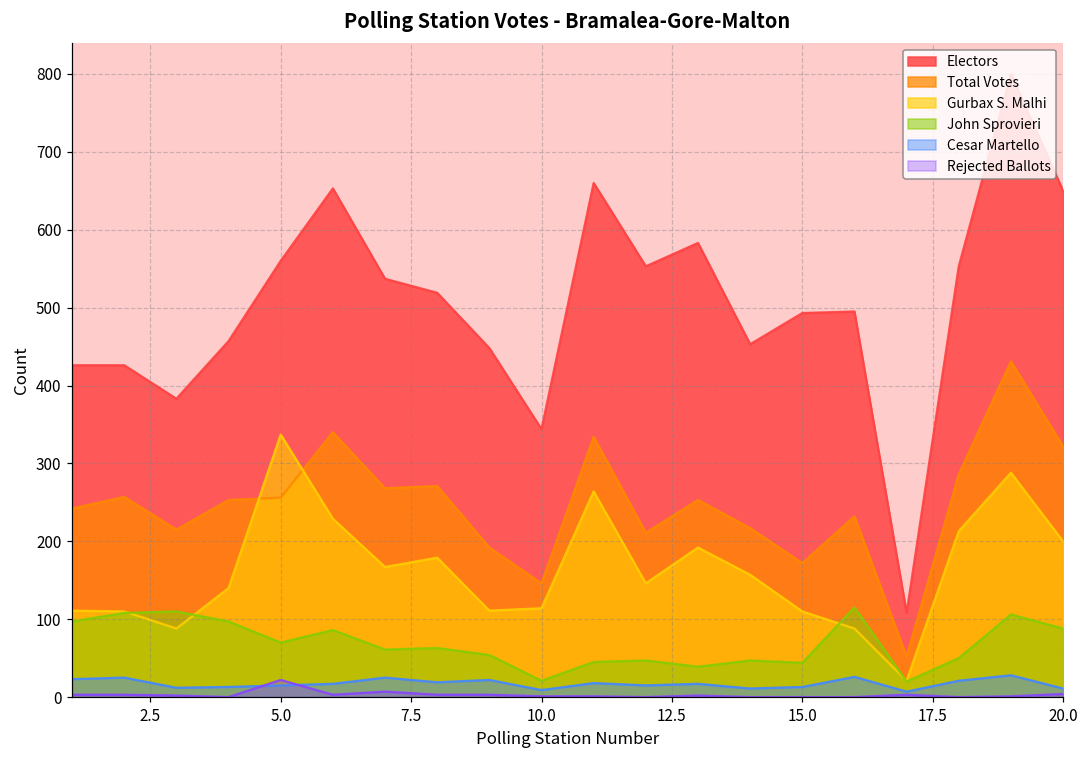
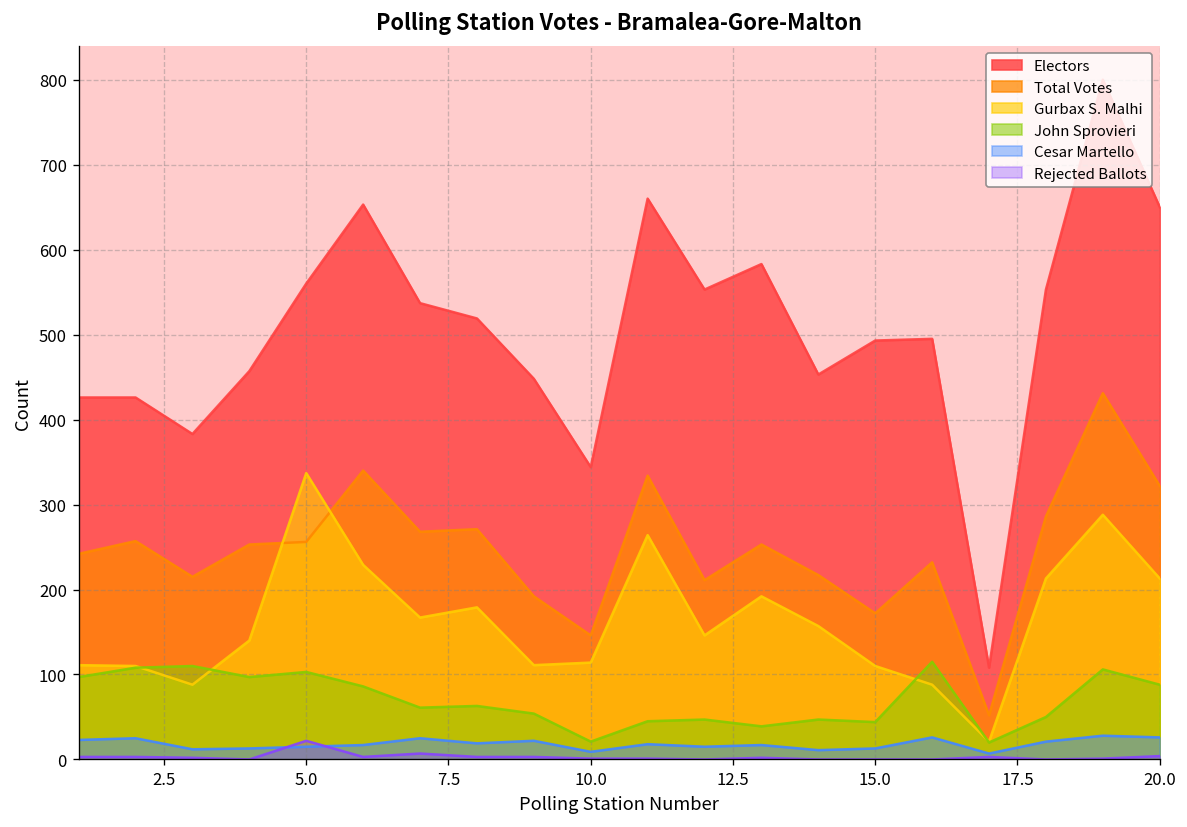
  {
    "Electors": {
      "5.0": 560,
      "10.0": 340,
      "15.0": 490,
      "20.0": 650
    },
    "Total Votes": {
      "5.0": 260,
      "10.0": 150,
      "15.0": 170,
      "20.0": 320
    },
    "Gurbax S. Malhi": {
      "5.0": 340,
      "10.0": 110,
      "15.0": 110,
-     "20.0": 200
+     "20.0": 210
    },
    "John Sprovieri": {
-     "5.0": 70,
+     "5.0": 100,
      "10.0": 20,
      "15.0": 40,
      "20.0": 90
    },
    "Cesar Martello": {
      "5.0": 20,
      "10.0": 10,
      "15.0": 10,
-     "20.0": 10
+     "20.0": 30
    },
    "Rejected Ballots": {
      "5.0": 20,
      "10.0": 0,
      "15.0": 0,
      "20.0": 0
    }
  }
